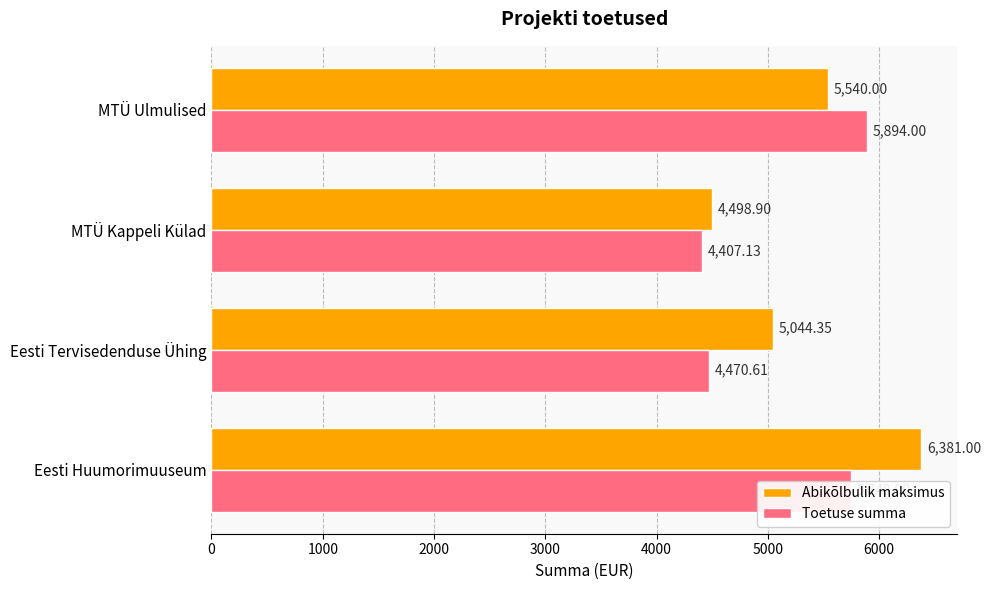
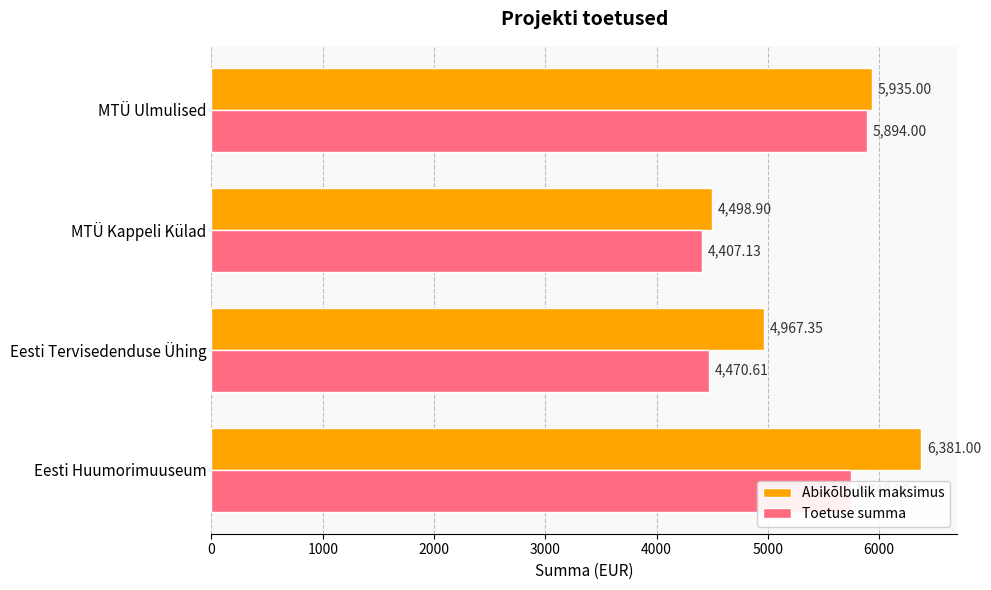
  {
    "Abikõlbulik maksimus": {
-     "MTÜ Ulmulised": "5,540.00",
+     "MTÜ Ulmulised": "5,935.00",
      "MTÜ Kappeli Külad": "4,498.90",
-     "Eesti Tervisedenduse Ühing": "5,044.35",
+     "Eesti Tervisedenduse Ühing": "4,967.35",
      "Eesti Huumorimuuseum": "6,381.00"
    },
    "Toetuse summa": {
      "MTÜ Ulmulised": "5,894.00",
      "MTÜ Kappeli Külad": "4,407.13",
      "Eesti Tervisedenduse Ühing": "4,470.61"
    }
  }
